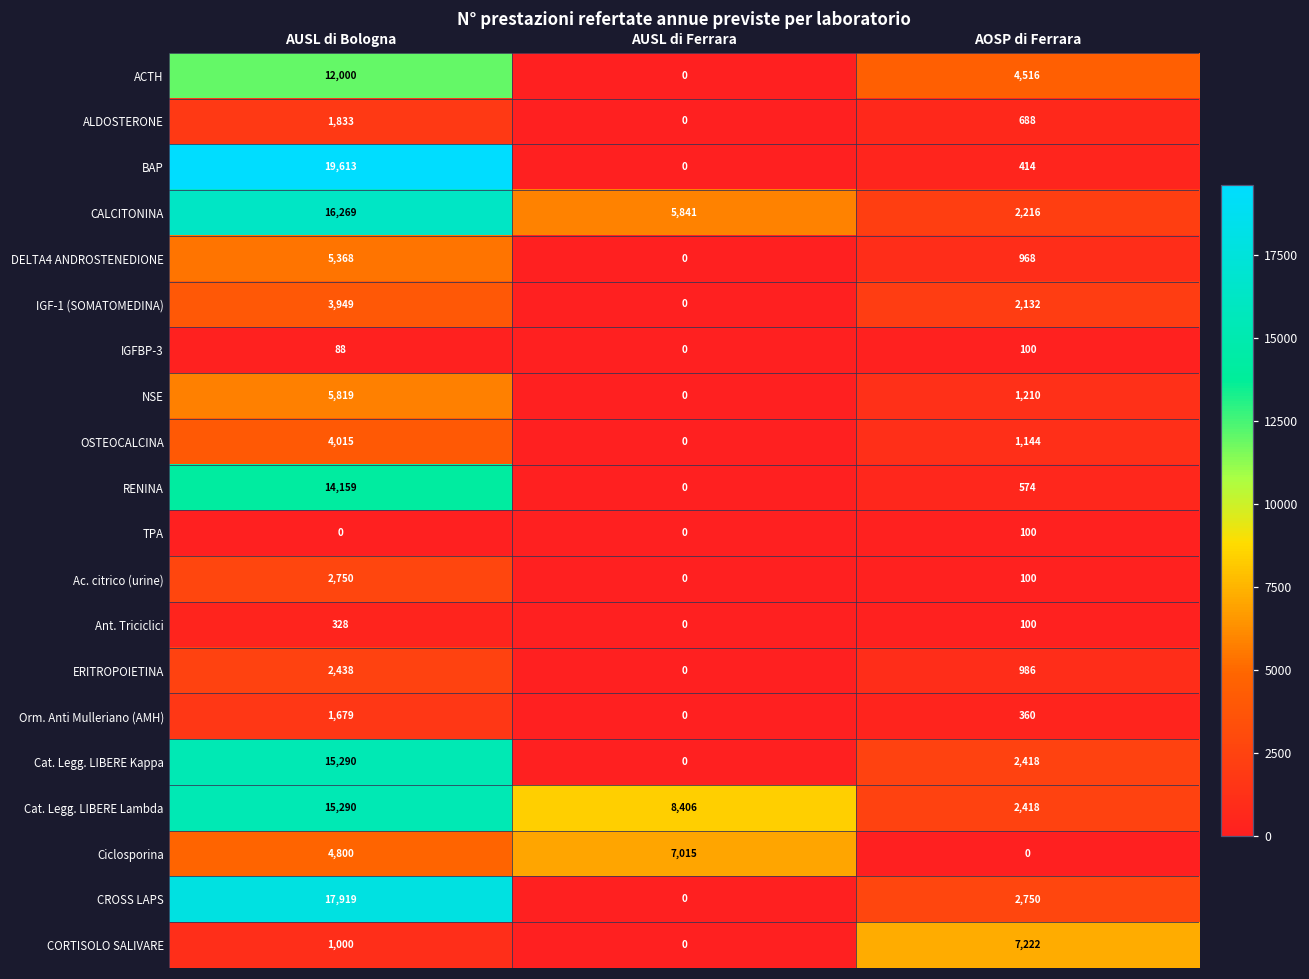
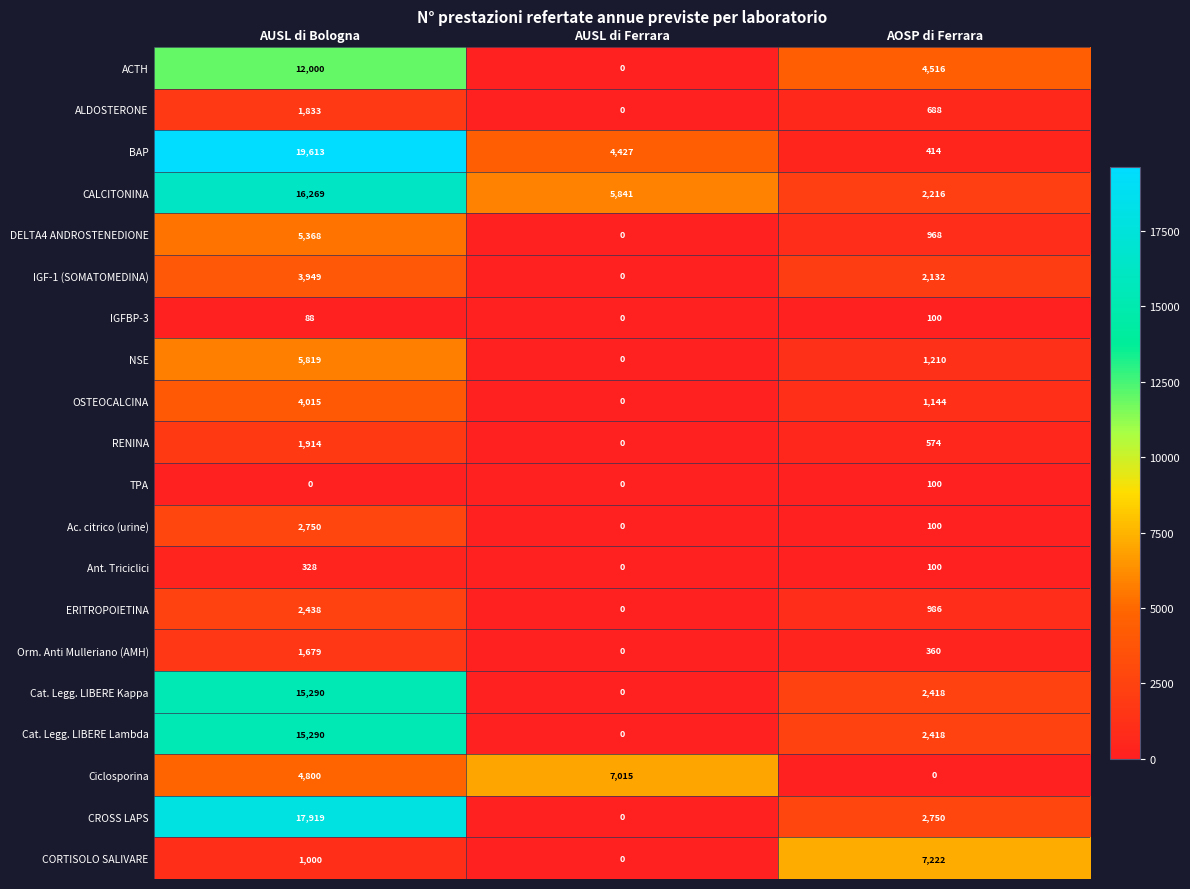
  {
    "ACTH": {
      "AUSL di Bologna": "12,000",
      "AUSL di Ferrara": "0",
      "AOSP di Ferrara": "4,516"
    },
    "ALDOSTERONE": {
      "AUSL di Bologna": "1,833",
      "AUSL di Ferrara": "0",
      "AOSP di Ferrara": "688"
    },
    "BAP": {
      "AUSL di Bologna": "19,613",
-     "AUSL di Ferrara": "0",
+     "AUSL di Ferrara": "4,427",
      "AOSP di Ferrara": "414"
    },
    "CALCITONINA": {
      "AUSL di Bologna": "16,269",
      "AUSL di Ferrara": "5,841",
      "AOSP di Ferrara": "2,216"
    },
    "DELTA4 ANDROSTENEDIONE": {
      "AUSL di Bologna": "5,368",
      "AUSL di Ferrara": "0",
      "AOSP di Ferrara": "968"
    },
    "IGF-1 (SOMATOMEDINA)": {
      "AUSL di Bologna": "3,949",
      "AUSL di Ferrara": "0",
      "AOSP di Ferrara": "2,132"
    },
    "IGFBP-3": {
      "AUSL di Bologna": "88",
      "AUSL di Ferrara": "0",
      "AOSP di Ferrara": "100"
    },
    "NSE": {
      "AUSL di Bologna": "5,819",
      "AUSL di Ferrara": "0",
      "AOSP di Ferrara": "1,210"
    },
    "OSTEOCALCINA": {
      "AUSL di Bologna": "4,015",
      "AUSL di Ferrara": "0",
      "AOSP di Ferrara": "1,144"
    },
    "RENINA": {
-     "AUSL di Bologna": "14,159",
+     "AUSL di Bologna": "1,914",
      "AUSL di Ferrara": "0",
      "AOSP di Ferrara": "574"
    },
    "TPA": {
      "AUSL di Bologna": "0",
      "AUSL di Ferrara": "0",
      "AOSP di Ferrara": "100"
    },
    "Ac. citrico (urine)": {
      "AUSL di Bologna": "2,750",
      "AUSL di Ferrara": "0",
      "AOSP di Ferrara": "100"
    },
    "Ant. Triciclici": {
      "AUSL di Bologna": "328",
      "AUSL di Ferrara": "0",
      "AOSP di Ferrara": "100"
    },
    "ERITROPOIETINA": {
      "AUSL di Bologna": "2,438",
      "AUSL di Ferrara": "0",
      "AOSP di Ferrara": "986"
    },
    "Orm. Anti Mulleriano (AMH)": {
      "AUSL di Bologna": "1,679",
      "AUSL di Ferrara": "0",
      "AOSP di Ferrara": "360"
    },
    "Cat. Legg. LIBERE Kappa": {
      "AUSL di Bologna": "15,290",
      "AUSL di Ferrara": "0",
      "AOSP di Ferrara": "2,418"
    },
    "Cat. Legg. LIBERE Lambda": {
      "AUSL di Bologna": "15,290",
-     "AUSL di Ferrara": "8,406",
+     "AUSL di Ferrara": "0",
      "AOSP di Ferrara": "2,418"
    },
    "Ciclosporina": {
      "AUSL di Bologna": "4,800",
      "AUSL di Ferrara": "7,015",
      "AOSP di Ferrara": "0"
    },
    "CROSS LAPS": {
      "AUSL di Bologna": "17,919",
      "AUSL di Ferrara": "0",
      "AOSP di Ferrara": "2,750"
    },
    "CORTISOLO SALIVARE": {
      "AUSL di Bologna": "1,000",
      "AUSL di Ferrara": "0",
      "AOSP di Ferrara": "7,222"
    }
  }
